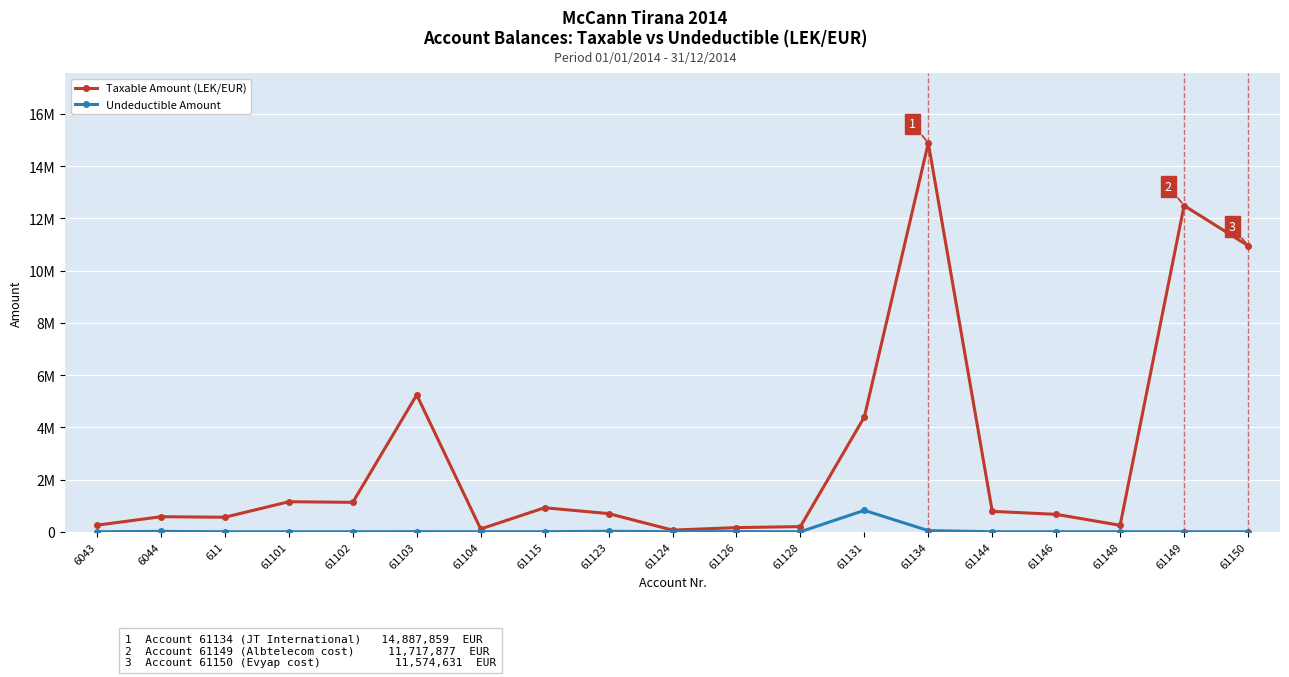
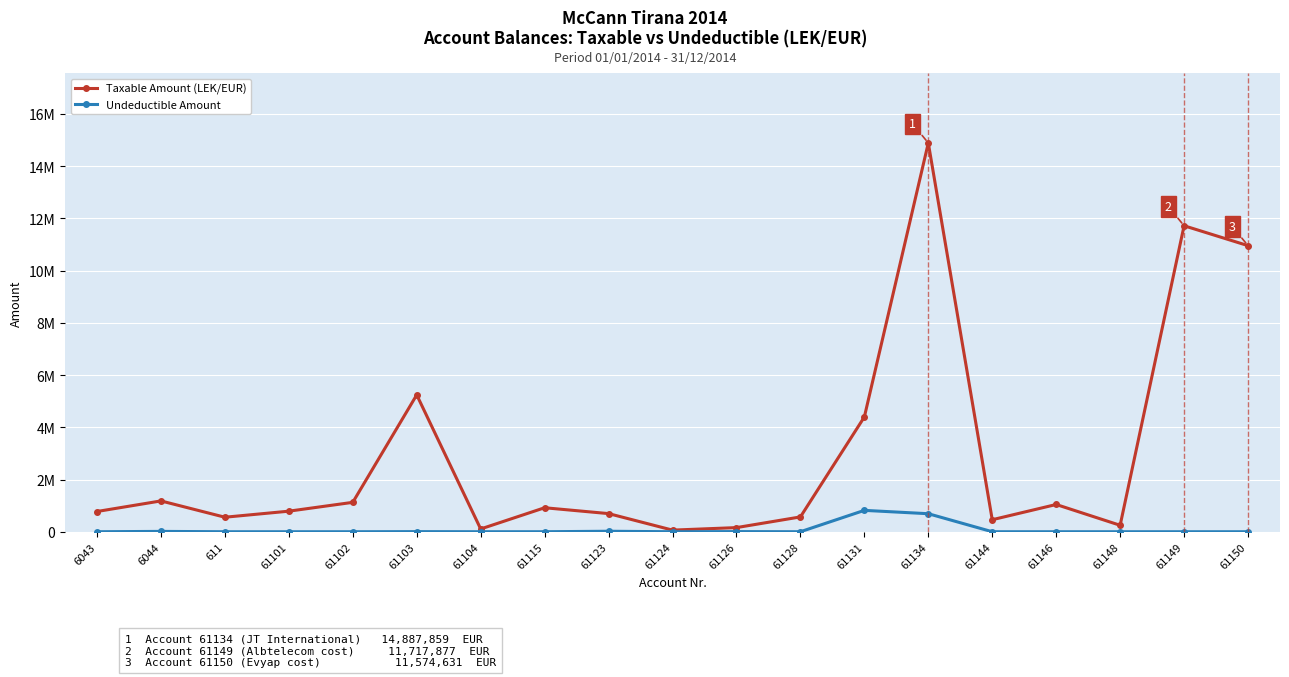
  {
    "Taxable Amount (LEK/EUR)": {
-     "6043": 300000,
-     "6044": 600000,
+     "6043": 800000,
+     "6044": 1200000,
      "611": 600000,
-     "61101": 1100000,
+     "61101": 800000,
      "61102": 1100000,
      "61103": 5200000,
      "61104": 100000,
      "61115": 900000,
      "61123": 700000,
      "61126": 200000,
-     "61128": 200000,
+     "61128": 600000,
      "61131": 4400000,
-     "61144": 800000,
-     "61146": 700000,
+     "61144": 500000,
+     "61146": 1000000,
      "61148": 200000,
-     "61149": 12500000
+     "61149": 11700000
    },
    "Undeductible Amount": {
      "6043": 0,
      "6044": 0,
      "611": 0,
      "61101": 0,
      "61102": 0,
      "61103": 0,
      "61104": 0,
      "61115": 0,
      "61123": 0,
      "61126": 0,
      "61128": 0,
      "61131": 800000,
-     "61134": 0,
+     "61134": 700000,
      "61144": 0,
      "61146": 0,
      "61148": 0,
      "61149": 0,
      "61150": 0
    }
  }
